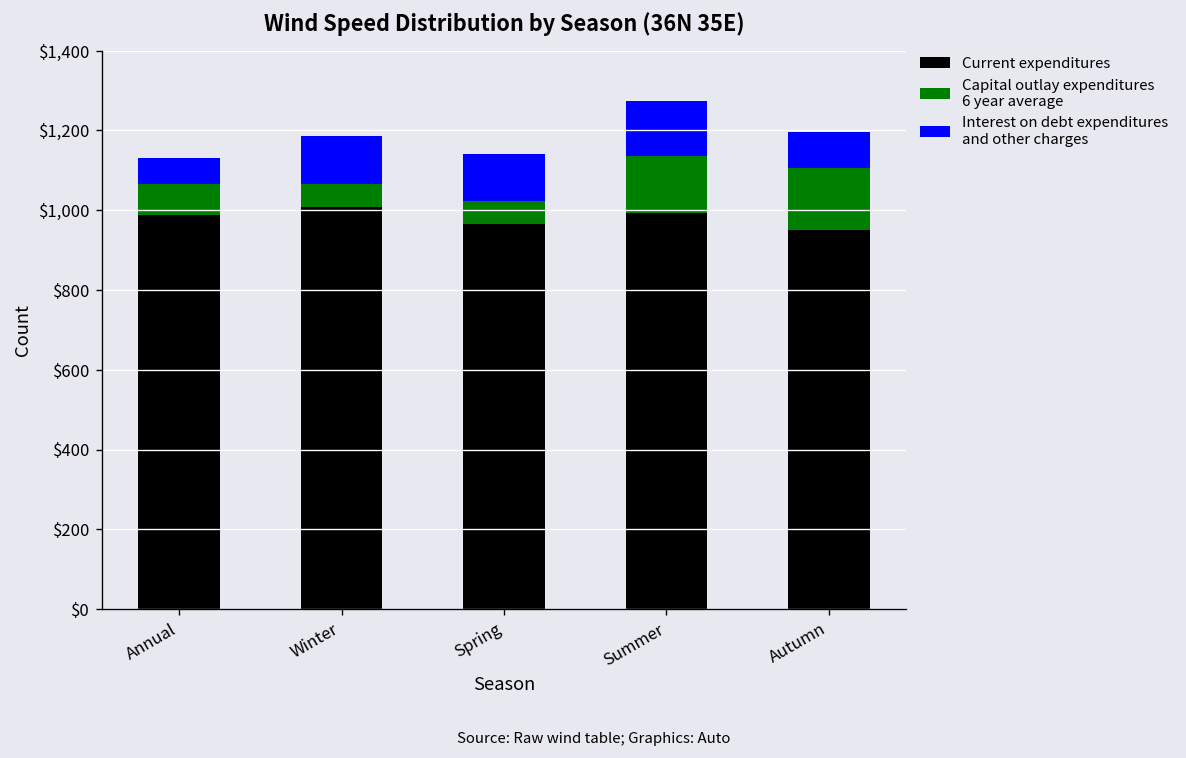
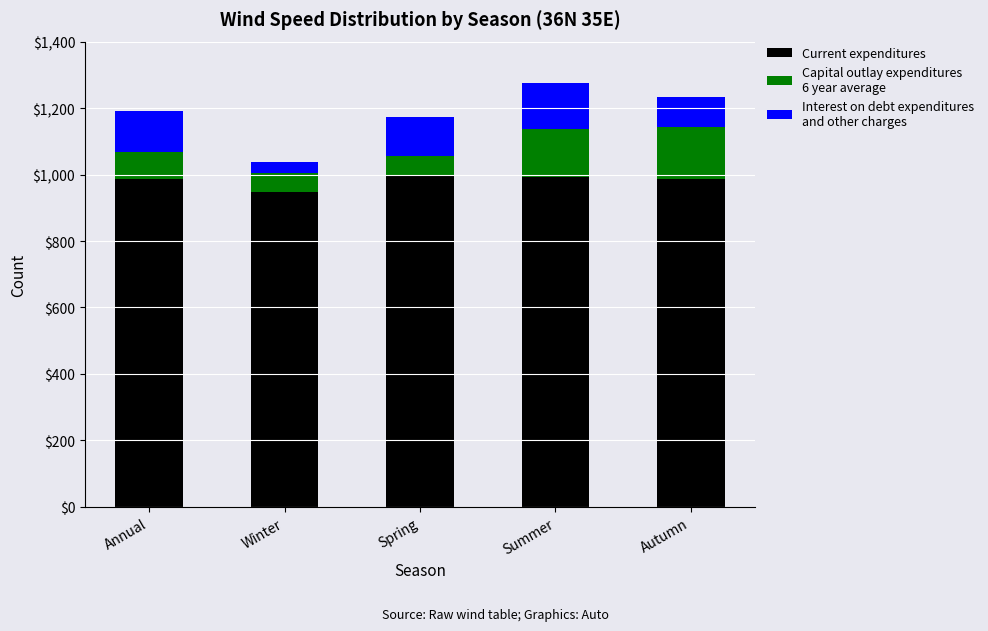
  {
    "Current expenditures": {
      "Annual": "$990",
-     "Winter": "$1,010",
-     "Spring": "$970",
+     "Winter": "$950",
+     "Spring": "$1,000",
      "Summer": "$990",
-     "Autumn": "$950"
+     "Autumn": "$990"
    },
    "Capital outlay expenditures 6 year average": {
      "Annual": "$80",
      "Winter": "$60",
      "Spring": "$60",
      "Summer": "$140",
      "Autumn": "$160"
    },
    "Interest on debt expenditures and other charges": {
-     "Annual": "$60",
-     "Winter": "$120",
+     "Annual": "$130",
+     "Winter": "$40",
      "Spring": "$120",
      "Summer": "$140",
      "Autumn": "$90"
    }
  }
